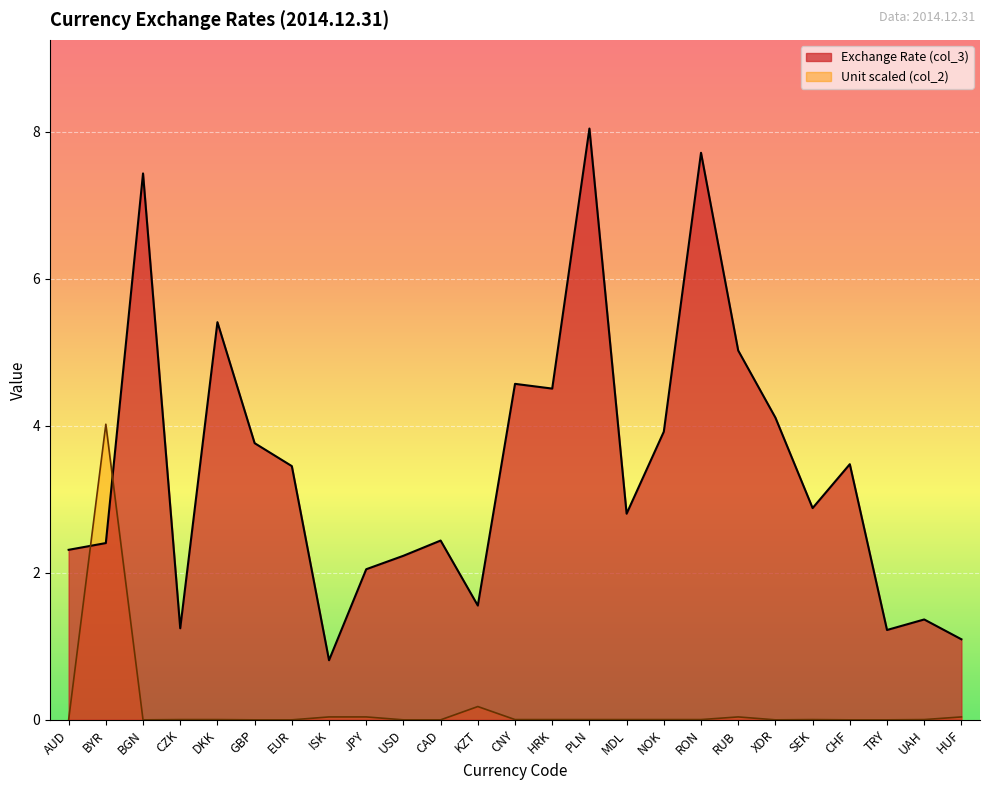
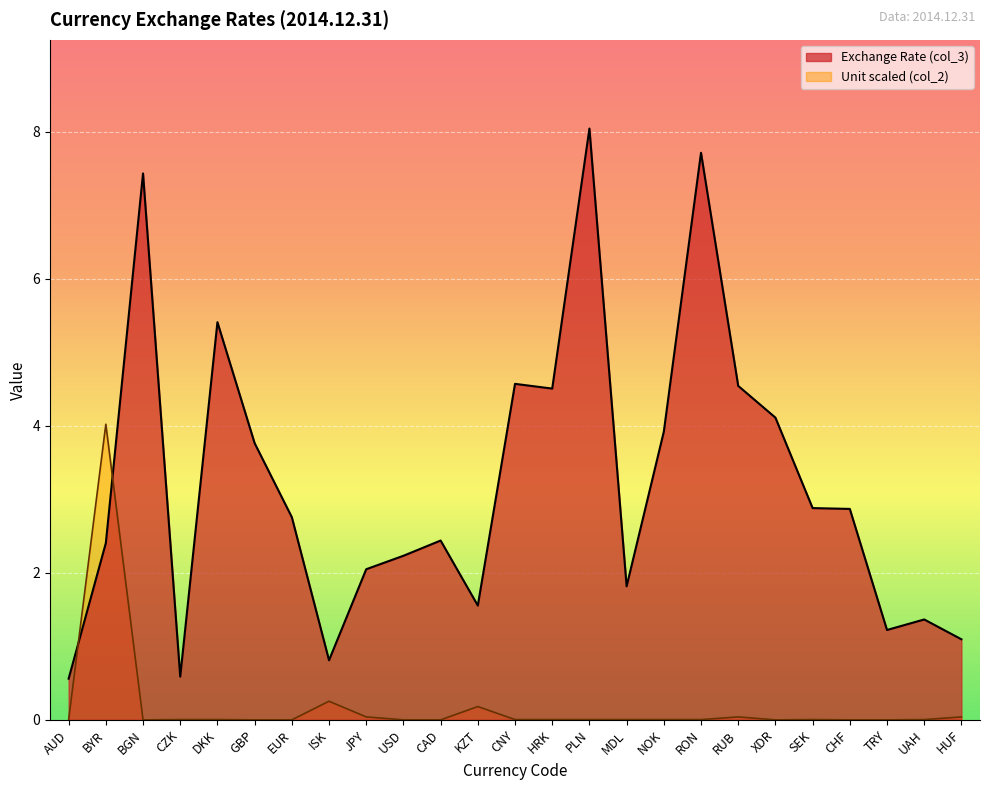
  {
    "Exchange Rate (col_3)": {
-     "AUD": 2.3,
+     "AUD": 0.6,
      "BYR": 2.4,
      "BGN": 7.4,
-     "CZK": 1.2,
+     "CZK": 0.6,
      "DKK": 5.4,
      "GBP": 3.8,
-     "EUR": 3.5,
+     "EUR": 2.8,
      "ISK": 0.8,
      "JPY": 2.0,
      "USD": 2.2,
      "CAD": 2.4,
      "KZT": 1.6,
      "CNY": 4.6,
      "HRK": 4.5,
      "PLN": 8.0,
-     "MDL": 2.8,
+     "MDL": 1.8,
      "NOK": 3.9,
      "RON": 7.7,
-     "RUB": 5.0,
+     "RUB": 4.5,
      "XDR": 4.1,
      "SEK": 2.9,
-     "CHF": 3.5,
+     "CHF": 2.9,
      "TRY": 1.2,
      "UAH": 1.4,
      "HUF": 1.1
    },
    "Unit scaled (col_2)": {
      "AUD": 0.0,
      "BYR": 4.0,
      "BGN": 0.0,
      "CZK": 0.0,
      "DKK": 0.0,
      "GBP": 0.0,
      "EUR": 0.0,
-     "ISK": 0.0,
+     "ISK": 0.3,
      "JPY": 0.0,
      "USD": 0.0,
      "CAD": 0.0,
      "KZT": 0.2,
      "CNY": 0.0,
      "HRK": 0.0,
      "PLN": 0.0,
      "MDL": 0.0,
      "NOK": 0.0,
      "RON": 0.0,
      "RUB": 0.0,
      "XDR": 0.0,
      "SEK": 0.0,
      "CHF": 0.0,
      "TRY": 0.0,
      "UAH": 0.0,
      "HUF": 0.0
    }
  }
